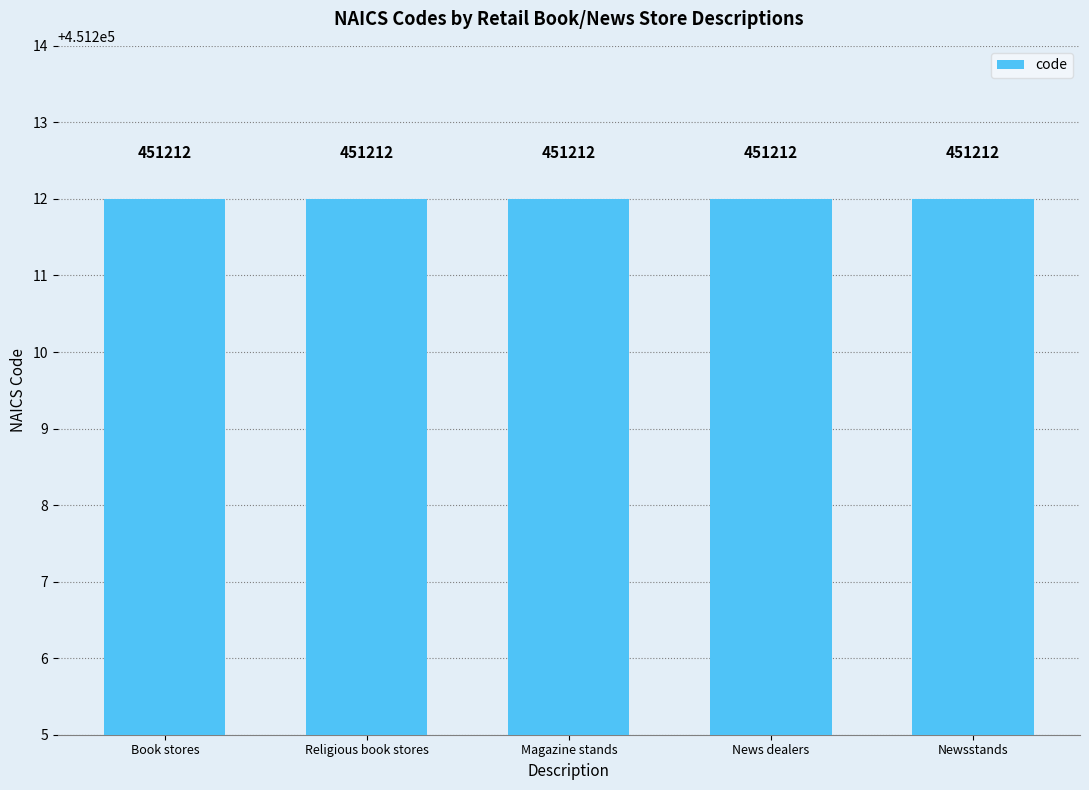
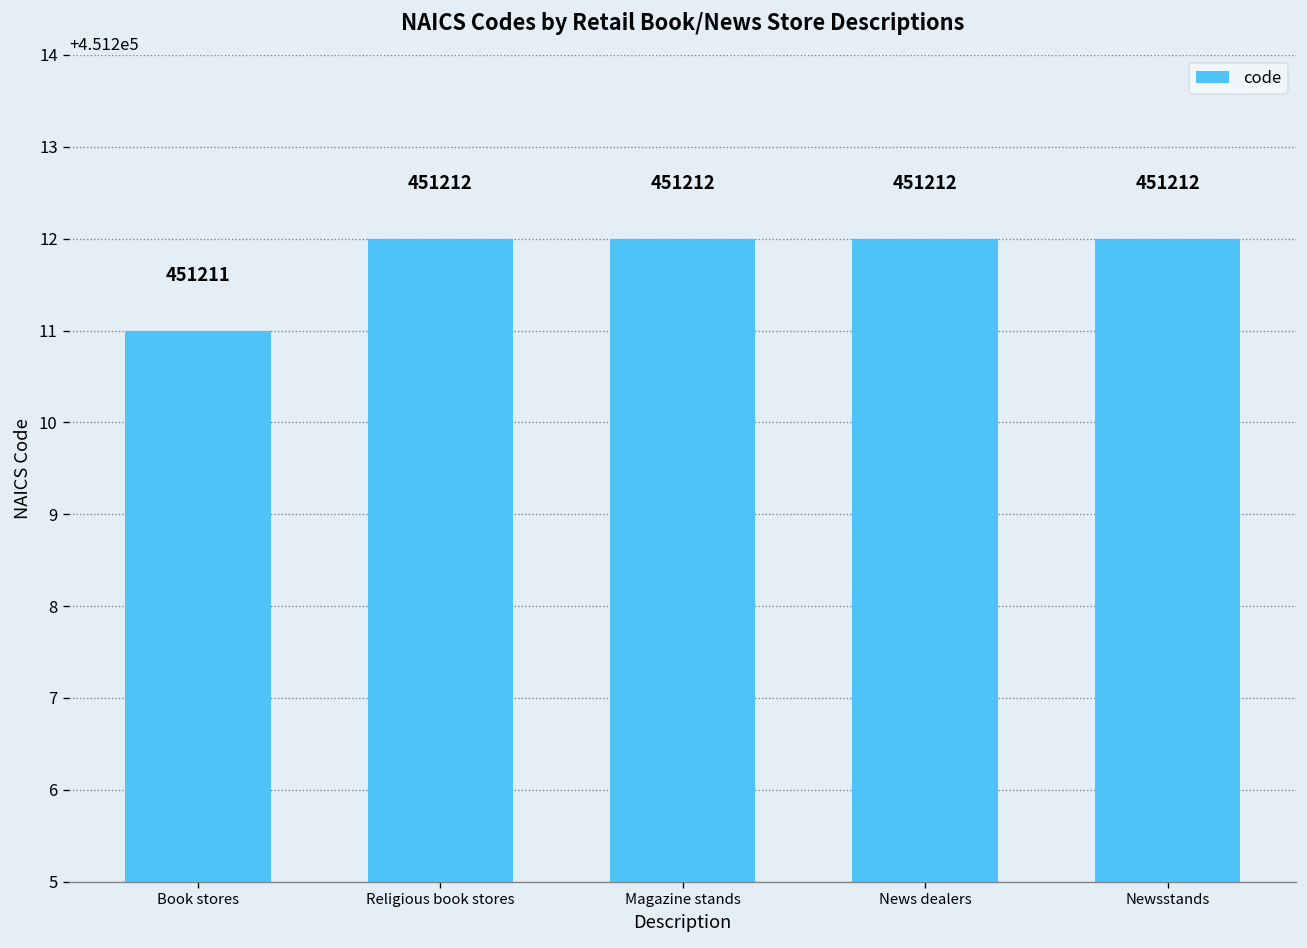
  {
-   "Book stores": 451212
+   "Book stores": 451211
  }
